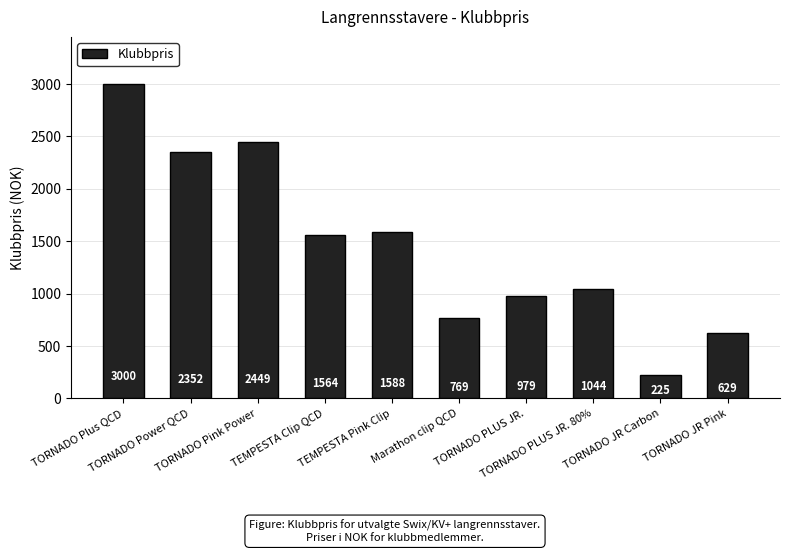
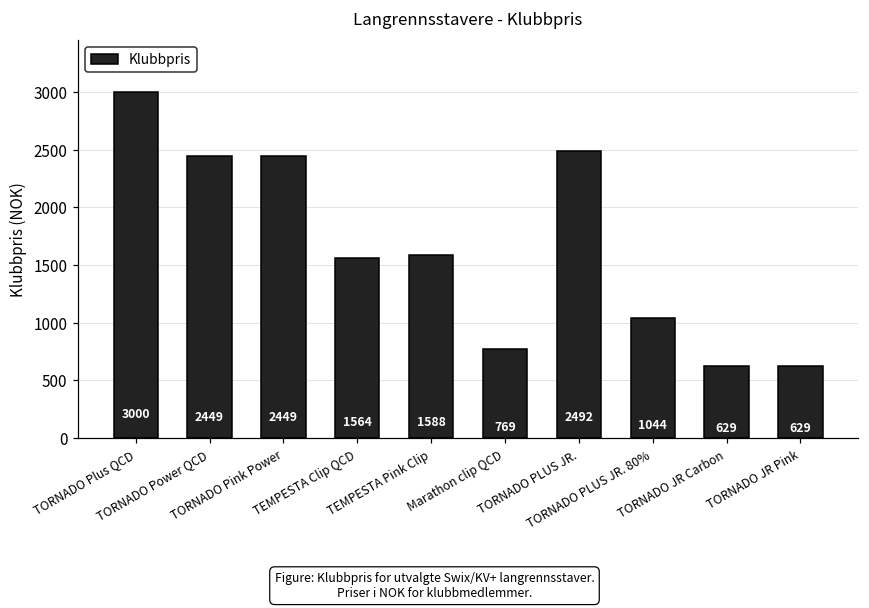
  {
    "TORNADO Plus QCD": 3000,
-   "TORNADO Power QCD": 2352,
+   "TORNADO Power QCD": 2449,
    "TORNADO Pink Power": 2449,
    "TEMPESTA Clip QCD": 1564,
    "TEMPESTA Pink Clip": 1588,
    "Marathon clip QCD": 769,
-   "TORNADO PLUS JR.": 979,
+   "TORNADO PLUS JR.": 2492,
    "TORNADO PLUS JR. 80%": 1044,
-   "TORNADO JR Carbon": 225,
+   "TORNADO JR Carbon": 629,
    "TORNADO JR Pink": 629
  }
